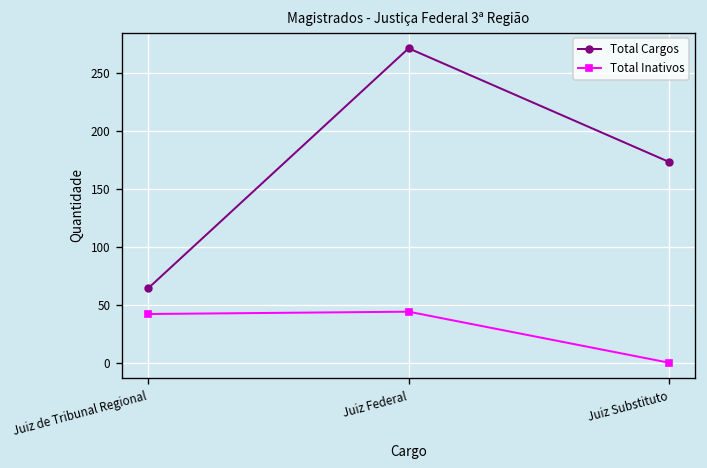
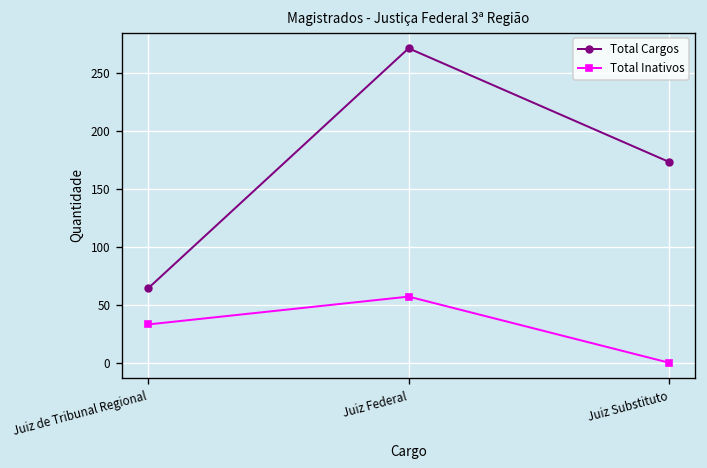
  {
    "Total Cargos": {
      "Juiz de Tribunal Regional": 60,
      "Juiz Federal": 270,
      "Juiz Substituto": 170
    },
    "Total Inativos": {
-     "Juiz de Tribunal Regional": 40,
-     "Juiz Federal": 40,
+     "Juiz de Tribunal Regional": 30,
+     "Juiz Federal": 60,
      "Juiz Substituto": 0
    }
  }
